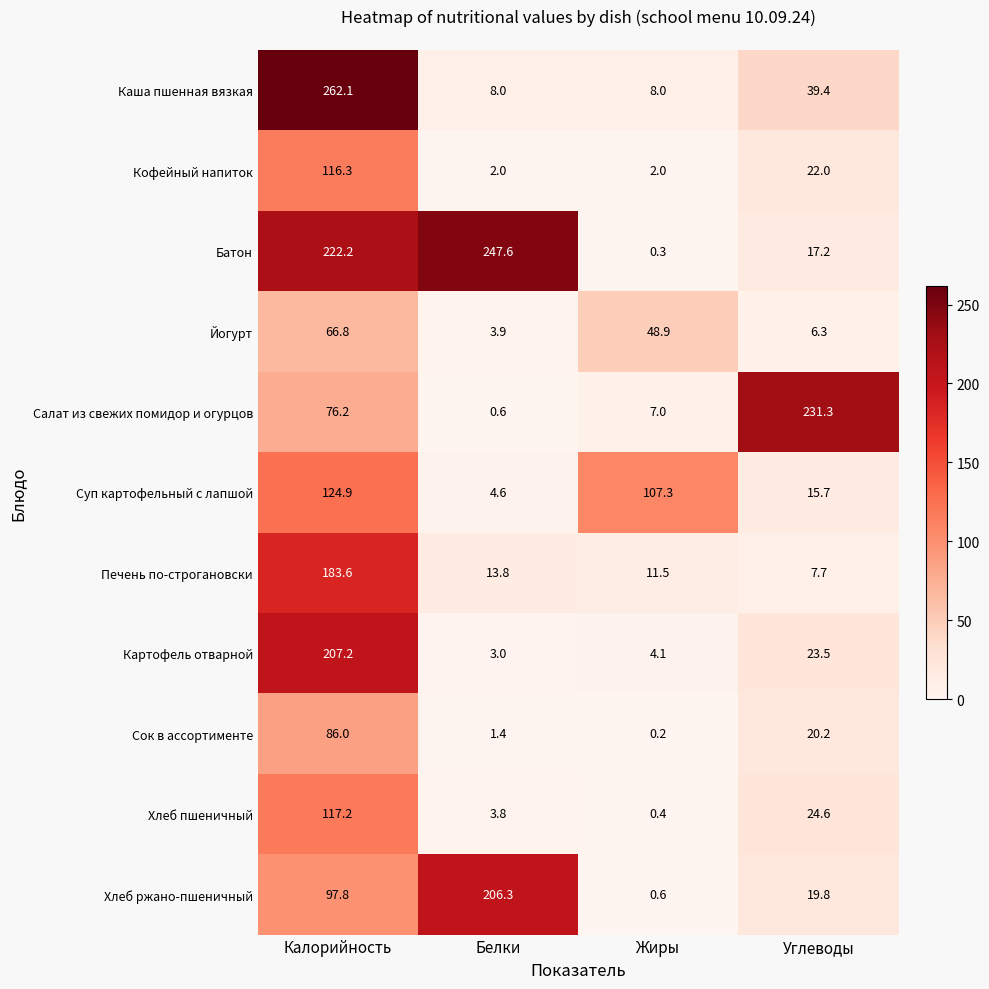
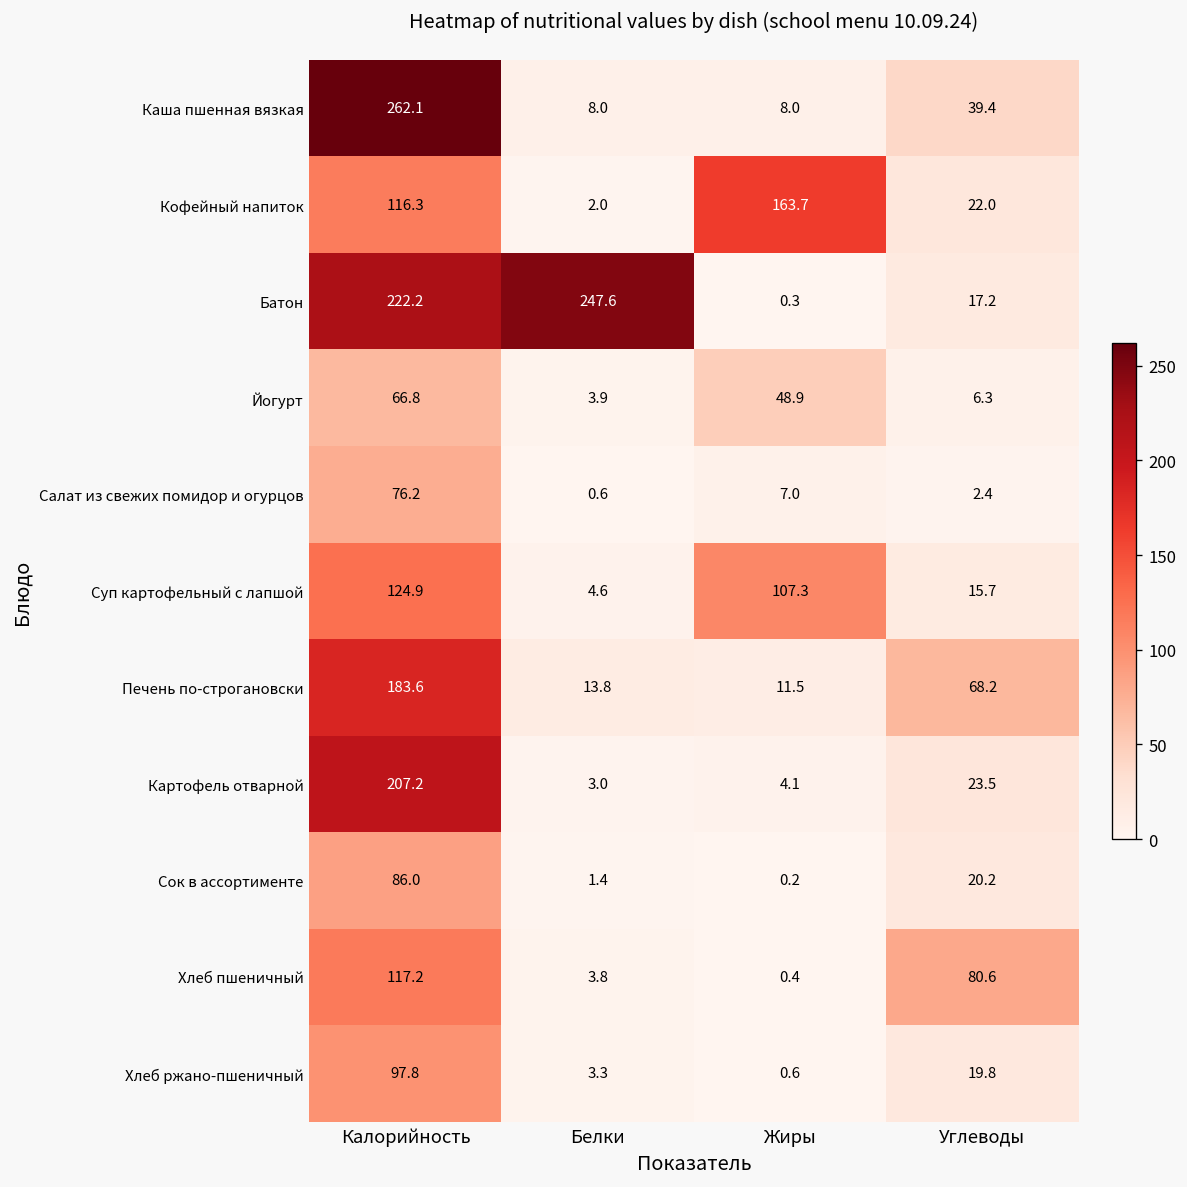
  {
    "Каша пшенная вязкая": {
      "Калорийность": 262.1,
      "Белки": 8.0,
      "Жиры": 8.0,
      "Углеводы": 39.4
    },
    "Кофейный напиток": {
      "Калорийность": 116.3,
      "Белки": 2.0,
-     "Жиры": 2.0,
+     "Жиры": 163.7,
      "Углеводы": 22.0
    },
    "Батон": {
      "Калорийность": 222.2,
      "Белки": 247.6,
      "Жиры": 0.3,
      "Углеводы": 17.2
    },
    "Йогурт": {
      "Калорийность": 66.8,
      "Белки": 3.9,
      "Жиры": 48.9,
      "Углеводы": 6.3
    },
    "Салат из свежих помидор и огурцов": {
      "Калорийность": 76.2,
      "Белки": 0.6,
      "Жиры": 7.0,
-     "Углеводы": 231.3
+     "Углеводы": 2.4
    },
    "Суп картофельный с лапшой": {
      "Калорийность": 124.9,
      "Белки": 4.6,
      "Жиры": 107.3,
      "Углеводы": 15.7
    },
    "Печень по-строгановски": {
      "Калорийность": 183.6,
      "Белки": 13.8,
      "Жиры": 11.5,
-     "Углеводы": 7.7
+     "Углеводы": 68.2
    },
    "Картофель отварной": {
      "Калорийность": 207.2,
      "Белки": 3.0,
      "Жиры": 4.1,
      "Углеводы": 23.5
    },
    "Сок в ассортименте": {
      "Калорийность": 86.0,
      "Белки": 1.4,
      "Жиры": 0.2,
      "Углеводы": 20.2
    },
    "Хлеб пшеничный": {
      "Калорийность": 117.2,
      "Белки": 3.8,
      "Жиры": 0.4,
-     "Углеводы": 24.6
+     "Углеводы": 80.6
    },
    "Хлеб ржано-пшеничный": {
      "Калорийность": 97.8,
-     "Белки": 206.3,
+     "Белки": 3.3,
      "Жиры": 0.6,
      "Углеводы": 19.8
    }
  }
